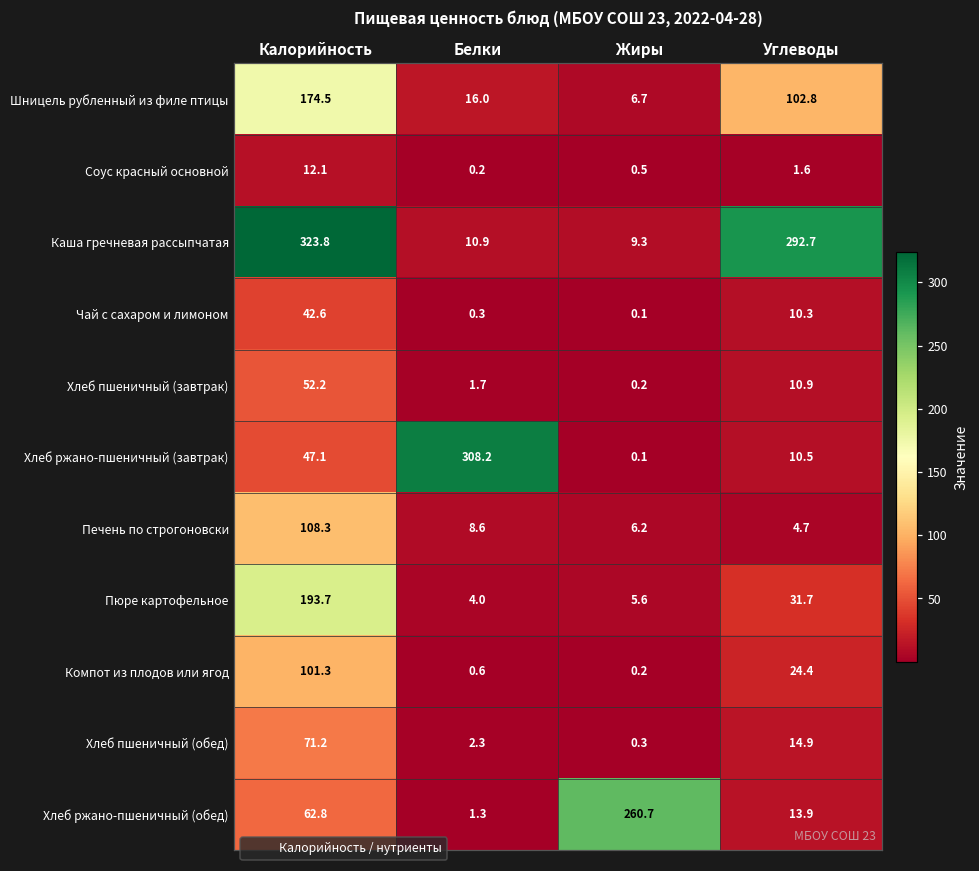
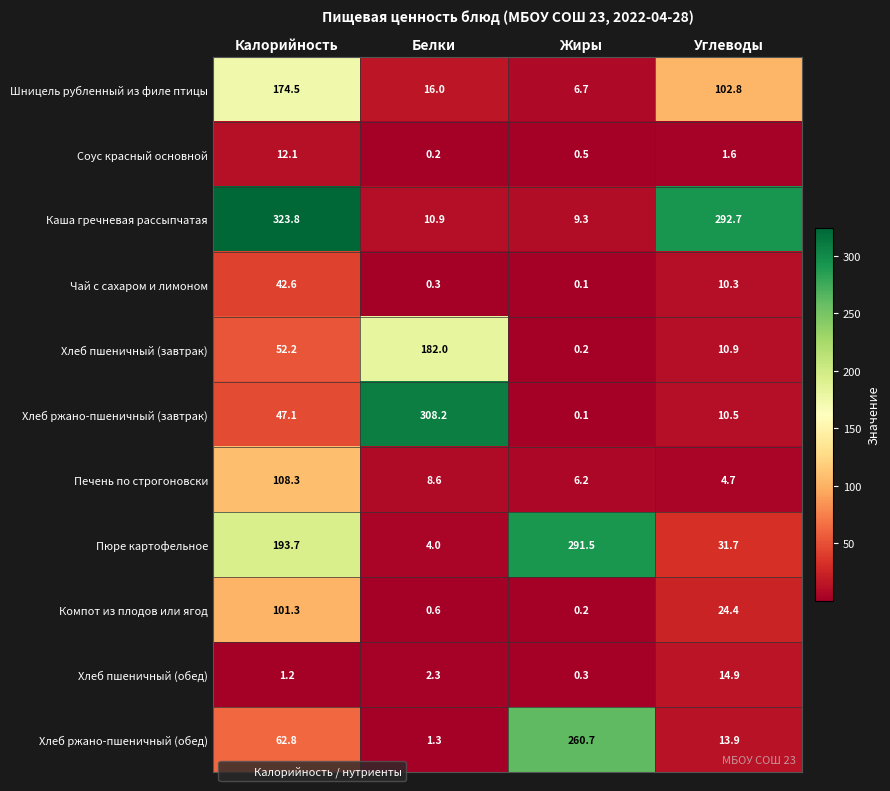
  {
    "Шницель рубленный из филе птицы": {
      "Калорийность": 174.5,
      "Белки": 16.0,
      "Жиры": 6.7,
      "Углеводы": 102.8
    },
    "Соус красный основной": {
      "Калорийность": 12.1,
      "Белки": 0.2,
      "Жиры": 0.5,
      "Углеводы": 1.6
    },
    "Каша гречневая рассыпчатая": {
      "Калорийность": 323.8,
      "Белки": 10.9,
      "Жиры": 9.3,
      "Углеводы": 292.7
    },
    "Чай с сахаром и лимоном": {
      "Калорийность": 42.6,
      "Белки": 0.3,
      "Жиры": 0.1,
      "Углеводы": 10.3
    },
    "Хлеб пшеничный (завтрак)": {
      "Калорийность": 52.2,
-     "Белки": 1.7,
+     "Белки": 182.0,
      "Жиры": 0.2,
      "Углеводы": 10.9
    },
    "Хлеб ржано-пшеничный (завтрак)": {
      "Калорийность": 47.1,
      "Белки": 308.2,
      "Жиры": 0.1,
      "Углеводы": 10.5
    },
    "Печень по строгоновски": {
      "Калорийность": 108.3,
      "Белки": 8.6,
      "Жиры": 6.2,
      "Углеводы": 4.7
    },
    "Пюре картофельное": {
      "Калорийность": 193.7,
      "Белки": 4.0,
-     "Жиры": 5.6,
+     "Жиры": 291.5,
      "Углеводы": 31.7
    },
    "Компот из плодов или ягод": {
      "Калорийность": 101.3,
      "Белки": 0.6,
      "Жиры": 0.2,
      "Углеводы": 24.4
    },
    "Хлеб пшеничный (обед)": {
-     "Калорийность": 71.2,
+     "Калорийность": 1.2,
      "Белки": 2.3,
      "Жиры": 0.3,
      "Углеводы": 14.9
    },
    "Хлеб ржано-пшеничный (обед)": {
      "Калорийность": 62.8,
      "Белки": 1.3,
      "Жиры": 260.7
    }
  }
